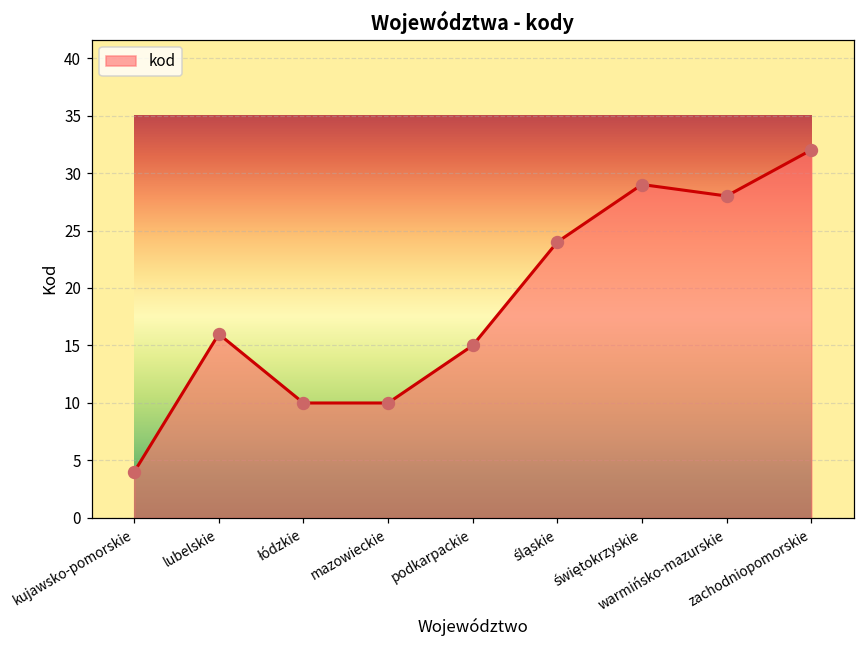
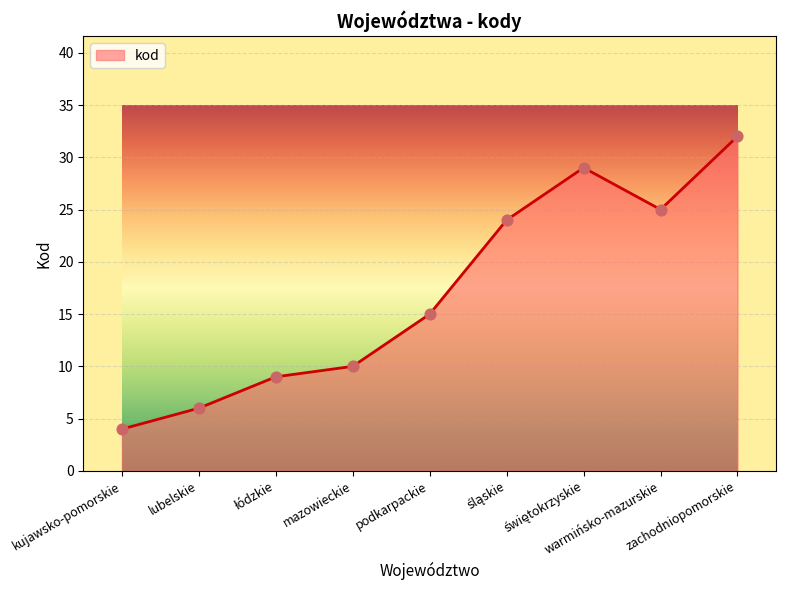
  {
    "kujawsko-pomorskie": 4,
-   "lubelskie": 16,
-   "łódzkie": 10,
+   "lubelskie": 6,
+   "łódzkie": 9,
    "mazowieckie": 10,
    "podkarpackie": 15,
    "śląskie": 24,
    "świętokrzyskie": 29,
-   "warmińsko-mazurskie": 28,
+   "warmińsko-mazurskie": 25,
    "zachodniopomorskie": 32
  }
